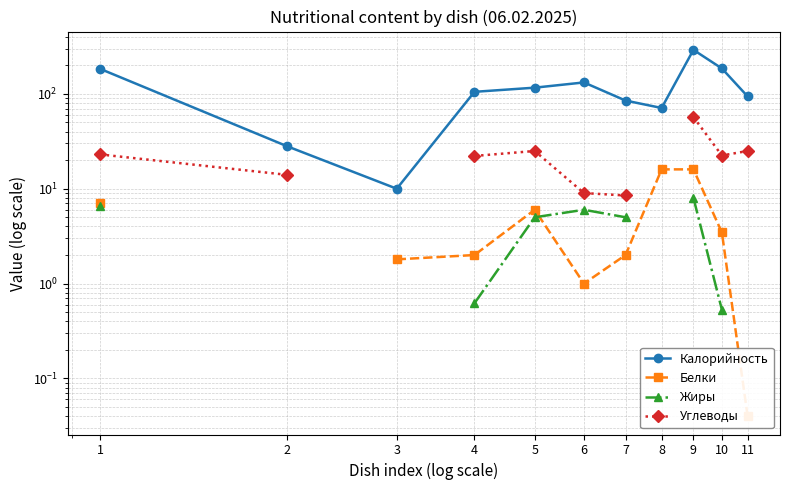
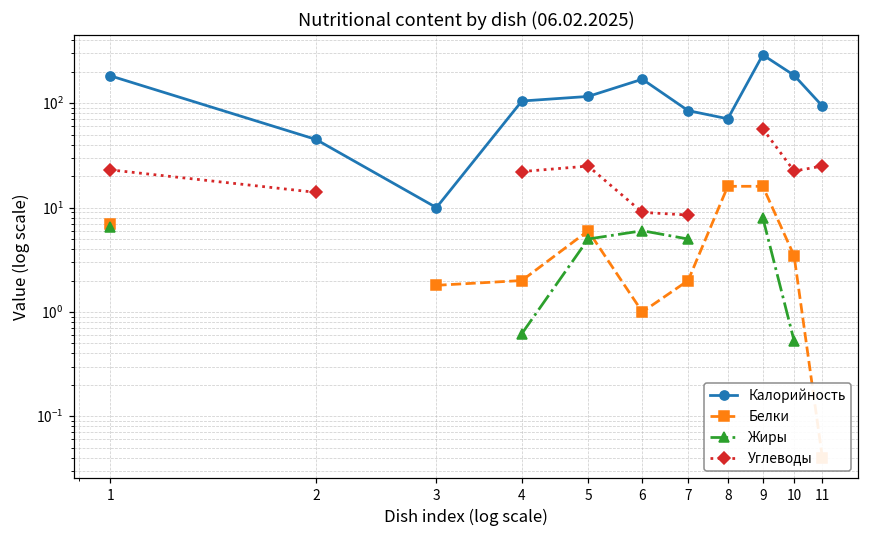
  {
    "Калорийность": {
      "1": 180,
-     "2": 28,
+     "2": 50,
      "3": 10,
      "4": 110,
      "5": 120,
-     "6": 130,
+     "6": 170,
      "7": 90,
      "8": 70,
      "9": 290,
      "10": 190,
      "11": 90
    },
    "Белки": {
      "1": 7,
      "3": 1.8,
      "4": 2,
      "5": 6,
      "6": 1,
      "7": 2,
      "8": 16,
      "9": 16,
      "10": 3.5
    },
    "Жиры": {
      "1": 7,
      "4": 0.6,
      "5": 5,
      "6": 6,
      "7": 5,
      "9": 8,
      "10": 0.5
    },
    "Углеводы": {
      "1": 23,
      "2": 14,
      "4": 22,
      "5": 25,
      "6": 9,
      "7": 8,
      "9": 60,
      "10": 22,
      "11": 25
    }
  }
